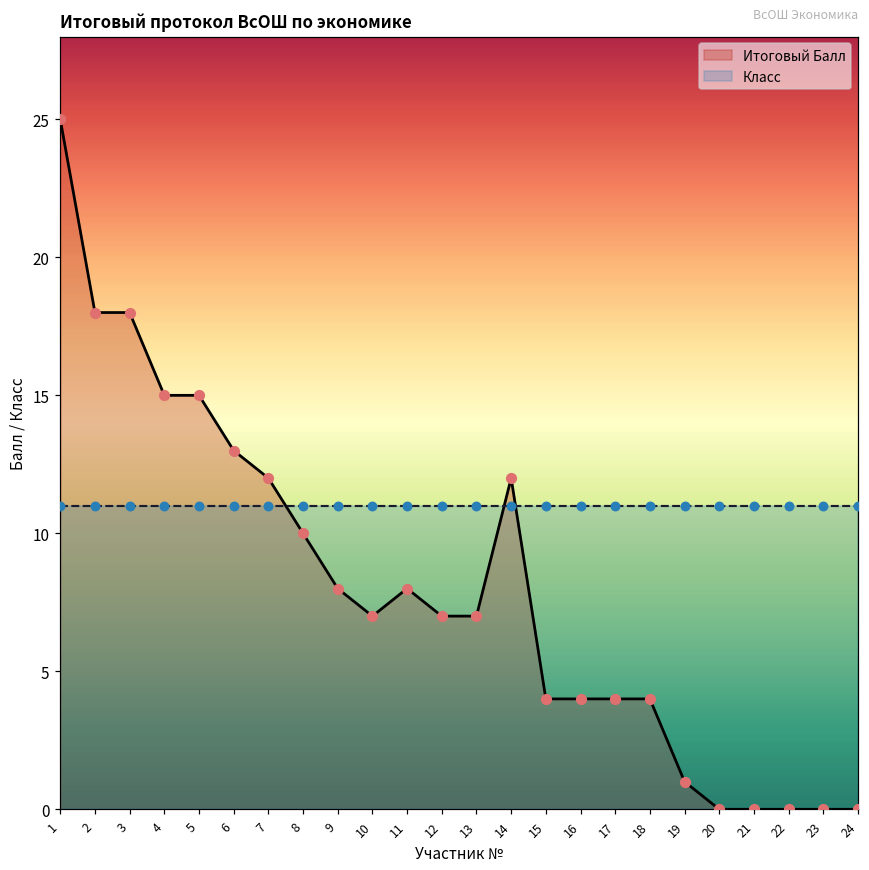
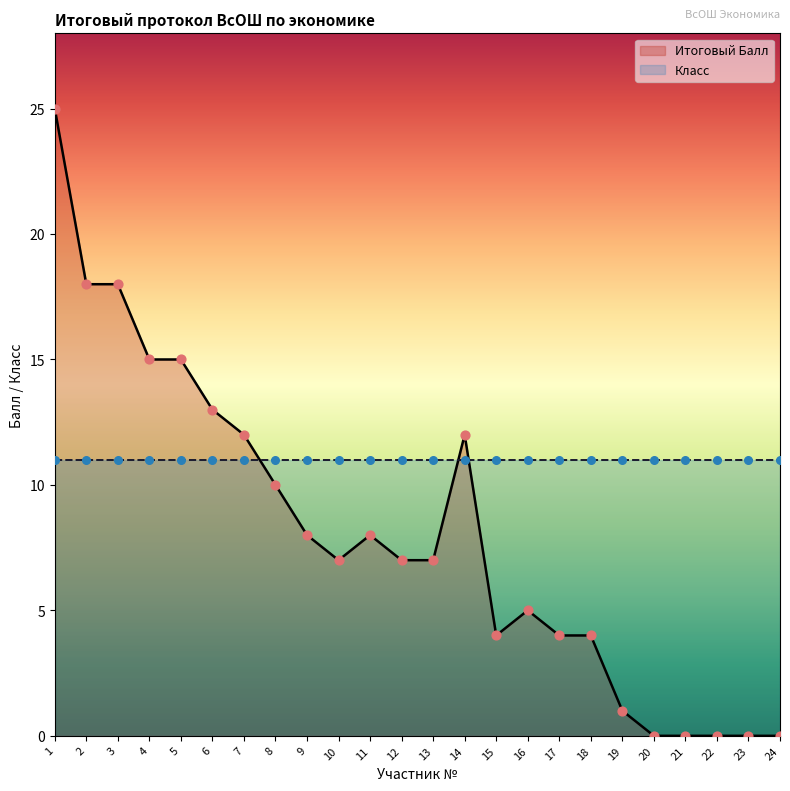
  {
    "Итоговый Балл": {
      "1": 25,
      "2": 18,
      "3": 18,
      "4": 15,
      "5": 15,
      "6": 13,
      "7": 12,
      "8": 10,
      "9": 8,
      "10": 7,
      "11": 8,
      "12": 7,
      "13": 7,
      "14": 12,
      "15": 4,
-     "16": 4,
+     "16": 5,
      "17": 4,
      "18": 4,
      "19": 1,
      "20": 0,
      "21": 0,
      "22": 0,
      "23": 0,
      "24": 0
    },
    "Класс": {
      "1": 11,
      "2": 11,
      "3": 11,
      "4": 11,
      "5": 11,
      "6": 11,
      "7": 11,
      "8": 11,
      "9": 11,
      "10": 11,
      "11": 11,
      "12": 11,
      "13": 11,
      "14": 11,
      "15": 11,
      "16": 11,
      "17": 11,
      "18": 11,
      "19": 11,
      "20": 11,
      "21": 11,
      "22": 11,
      "23": 11,
      "24": 11
    }
  }
